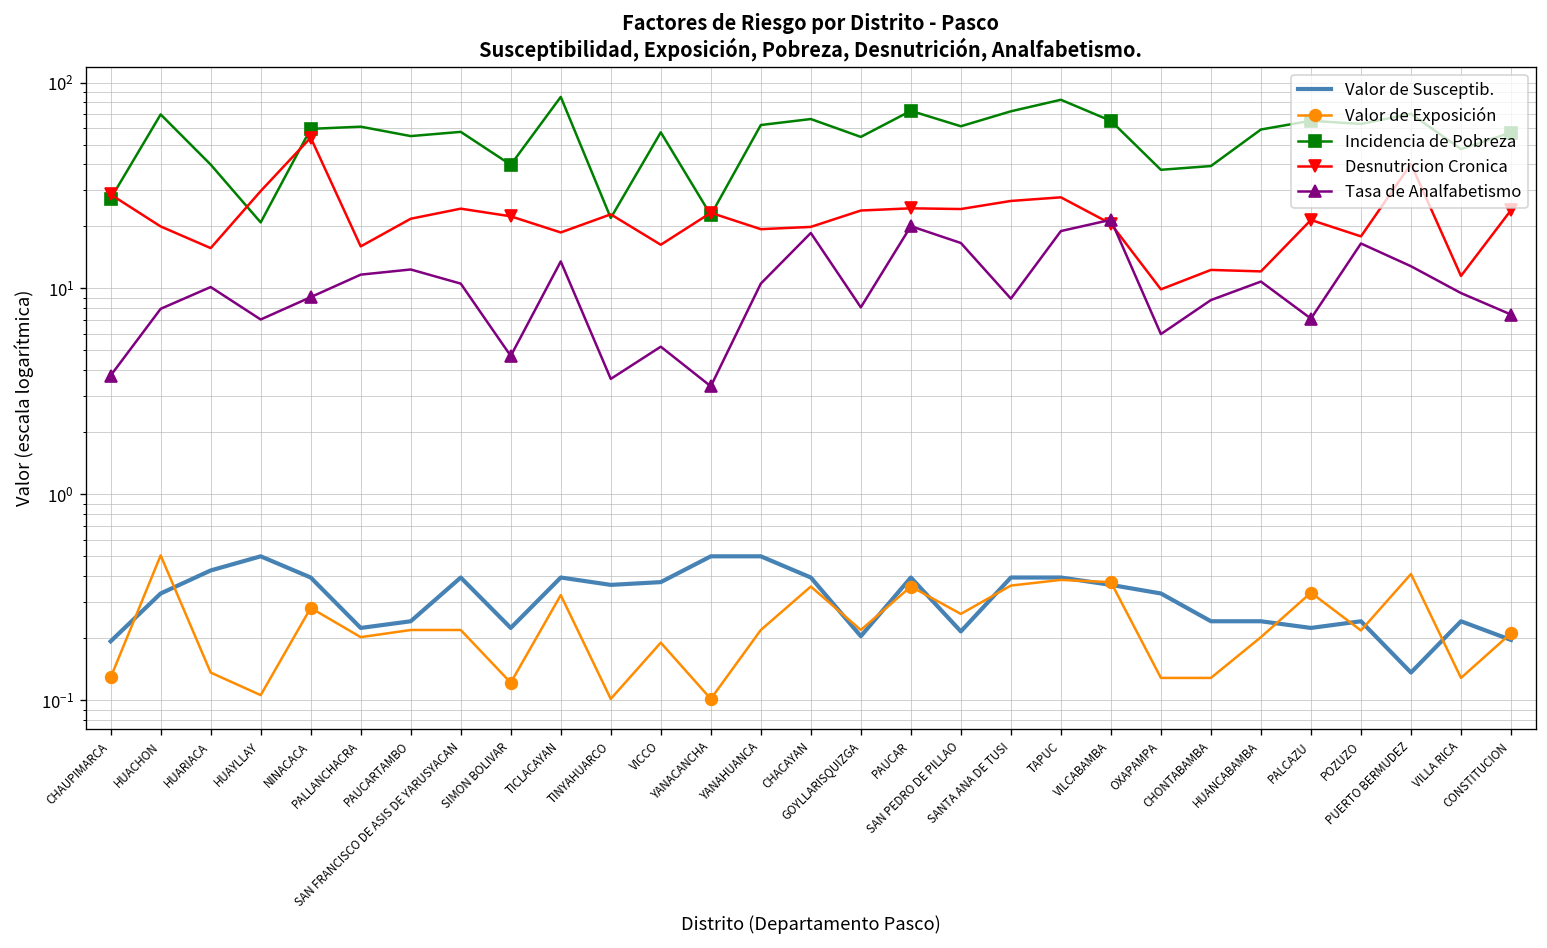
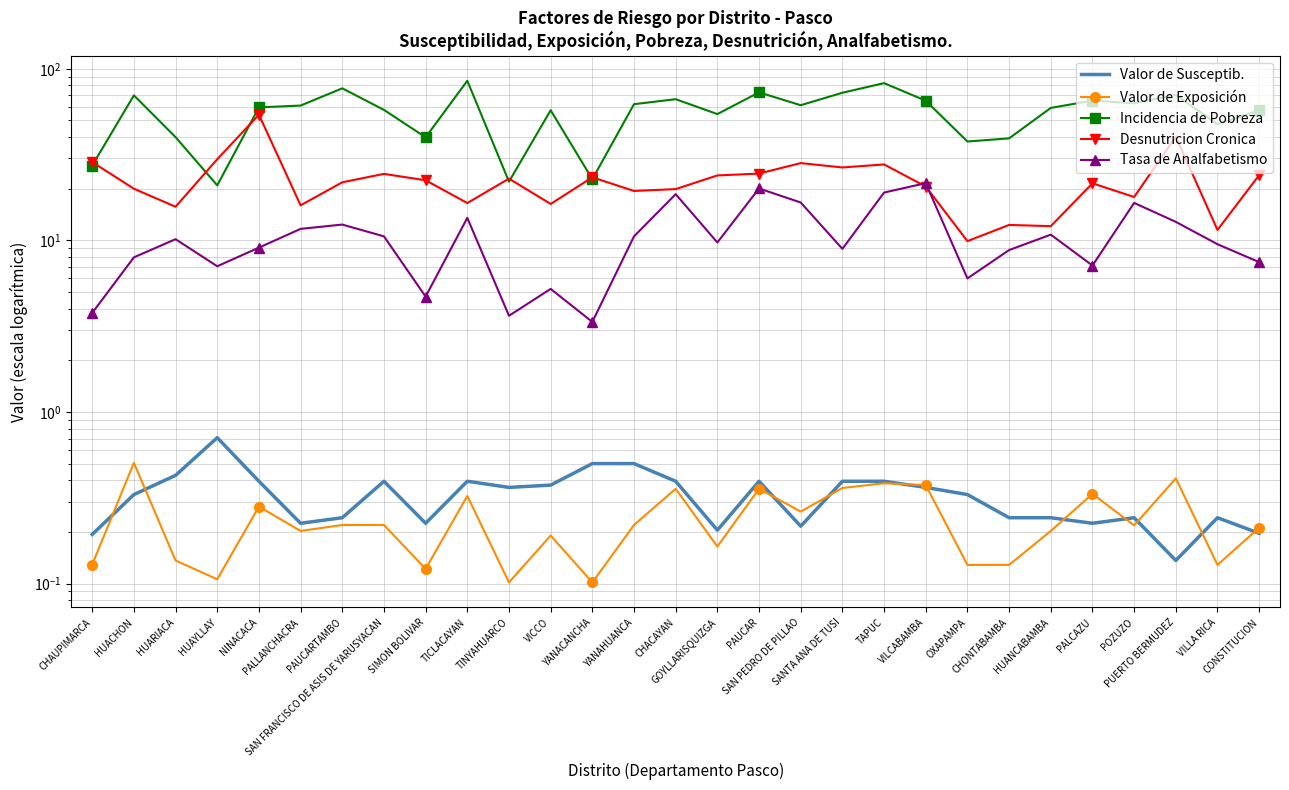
  {
    "Valor de Susceptib.": {
      "CHAUPIMARCA": 0.19,
      "HUACHON": 0.33,
      "HUARIACA": 0.43,
-     "HUAYLLAY": 0.50,
+     "HUAYLLAY": 0.71,
      "NINACACA": 0.39,
      "PALLANCHACRA": 0.22,
      "PAUCARTAMBO": 0.24,
      "SAN FRANCISCO DE ASIS DE YARUSYACAN": 0.39,
      "SIMON BOLIVAR": 0.22,
      "TICLACAYAN": 0.39,
      "TINYAHUARCO": 0.36,
      "VICCO": 0.37,
      "YANACANCHA": 0.50,
      "YANAHUANCA": 0.50,
      "CHACAYAN": 0.39,
      "GOYLLARISQUIZGA": 0.20,
      "PAUCAR": 0.39,
      "SAN PEDRO DE PILLAO": 0.22,
      "SANTA ANA DE TUSI": 0.39,
      "OXAPAMPA": 0.33,
      "CHONTABAMBA": 0.24,
      "HUANCABAMBA": 0.24,
      "PALCAZU": 0.22,
      "POZUZO": 0.24,
      "PUERTO BERMUDEZ": 0.14,
      "VILLA RICA": 0.24,
      "CONSTITUCION": 0.20
    },
    "Valor de Exposición": {
      "CHAUPIMARCA": 0.13,
      "HUACHON": 0.51,
      "HUARIACA": 0.14,
      "HUAYLLAY": 0.11,
      "NINACACA": 0.28,
      "PALLANCHACRA": 0.20,
      "PAUCARTAMBO": 0.22,
      "SAN FRANCISCO DE ASIS DE YARUSYACAN": 0.22,
      "SIMON BOLIVAR": 0.12,
      "TICLACAYAN": 0.32,
      "TINYAHUARCO": 0.10,
      "VICCO": 0.19,
      "YANACANCHA": 0.10,
      "YANAHUANCA": 0.22,
      "CHACAYAN": 0.36,
-     "GOYLLARISQUIZGA": 0.22,
+     "GOYLLARISQUIZGA": 0.16,
      "PAUCAR": 0.36,
      "SAN PEDRO DE PILLAO": 0.26,
      "SANTA ANA DE TUSI": 0.36,
      "OXAPAMPA": 0.13,
      "CHONTABAMBA": 0.13,
      "HUANCABAMBA": 0.20,
      "PALCAZU": 0.33,
      "POZUZO": 0.22,
      "PUERTO BERMUDEZ": 0.41,
      "VILLA RICA": 0.13,
      "CONSTITUCION": 0.21
    },
    "Incidencia de Pobreza": {
      "CHAUPIMARCA": 27,
      "HUACHON": 70,
      "HUARIACA": 40,
      "HUAYLLAY": 21,
      "NINACACA": 60,
      "PALLANCHACRA": 61,
-     "PAUCARTAMBO": 55,
+     "PAUCARTAMBO": 80,
      "SAN FRANCISCO DE ASIS DE YARUSYACAN": 58,
      "SIMON BOLIVAR": 40,
      "TICLACAYAN": 90,
      "TINYAHUARCO": 22,
      "VICCO": 57,
      "YANAHUANCA": 62,
      "CHACAYAN": 66,
      "GOYLLARISQUIZGA": 54,
      "PAUCAR": 73,
      "SAN PEDRO DE PILLAO": 61,
      "SANTA ANA DE TUSI": 72,
      "TAPUC": 80,
      "VILCABAMBA": 65,
      "OXAPAMPA": 38,
      "CHONTABAMBA": 39,
      "HUANCABAMBA": 59
    },
    "Desnutricion Cronica": {
      "CHAUPIMARCA": 29,
      "HUACHON": 20,
      "HUARIACA": 16,
      "HUAYLLAY": 30,
      "NINACACA": 54,
      "PALLANCHACRA": 16,
      "PAUCARTAMBO": 22,
      "SAN FRANCISCO DE ASIS DE YARUSYACAN": 24,
      "SIMON BOLIVAR": 22,
-     "TICLACAYAN": 19,
+     "TICLACAYAN": 17,
      "TINYAHUARCO": 23,
      "VICCO": 16,
      "YANAHUANCA": 19,
      "CHACAYAN": 20,
      "GOYLLARISQUIZGA": 24,
      "PAUCAR": 25,
-     "SAN PEDRO DE PILLAO": 24,
+     "SAN PEDRO DE PILLAO": 28,
      "SANTA ANA DE TUSI": 27,
      "TAPUC": 28,
      "VILCABAMBA": 21,
      "OXAPAMPA": 10,
      "CHONTABAMBA": 12,
      "HUANCABAMBA": 12,
      "PALCAZU": 22,
      "POZUZO": 18,
      "VILLA RICA": 12,
      "CONSTITUCION": 24
    },
    "Tasa de Analfabetismo": {
      "CHAUPIMARCA": 3.8,
      "HUACHON": 8,
      "HUARIACA": 10,
      "HUAYLLAY": 7,
      "NINACACA": 9,
      "PALLANCHACRA": 12,
      "PAUCARTAMBO": 12,
      "SAN FRANCISCO DE ASIS DE YARUSYACAN": 11,
      "SIMON BOLIVAR": 4.7,
      "TICLACAYAN": 14,
      "TINYAHUARCO": 3.6,
      "VICCO": 5.2,
      "YANACANCHA": 3.3,
      "YANAHUANCA": 11,
      "CHACAYAN": 19,
-     "GOYLLARISQUIZGA": 8,
+     "GOYLLARISQUIZGA": 10,
      "PAUCAR": 20,
      "SAN PEDRO DE PILLAO": 17,
      "SANTA ANA DE TUSI": 9,
      "TAPUC": 19,
      "VILCABAMBA": 22,
      "OXAPAMPA": 6,
      "CHONTABAMBA": 9,
      "HUANCABAMBA": 11,
      "PALCAZU": 7,
      "POZUZO": 17,
      "PUERTO BERMUDEZ": 13,
      "VILLA RICA": 9,
      "CONSTITUCION": 7
    }
  }
